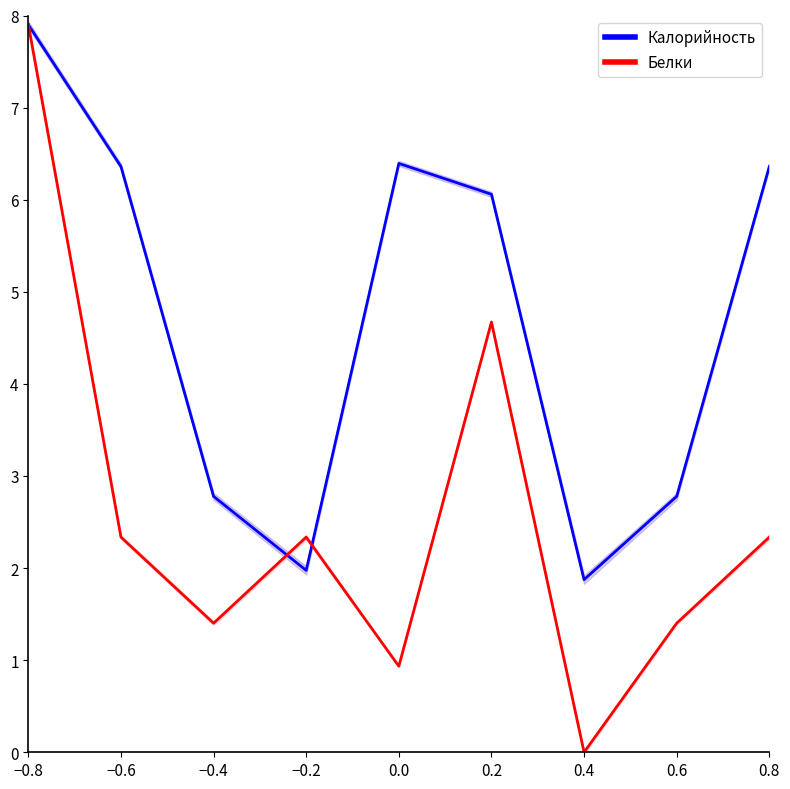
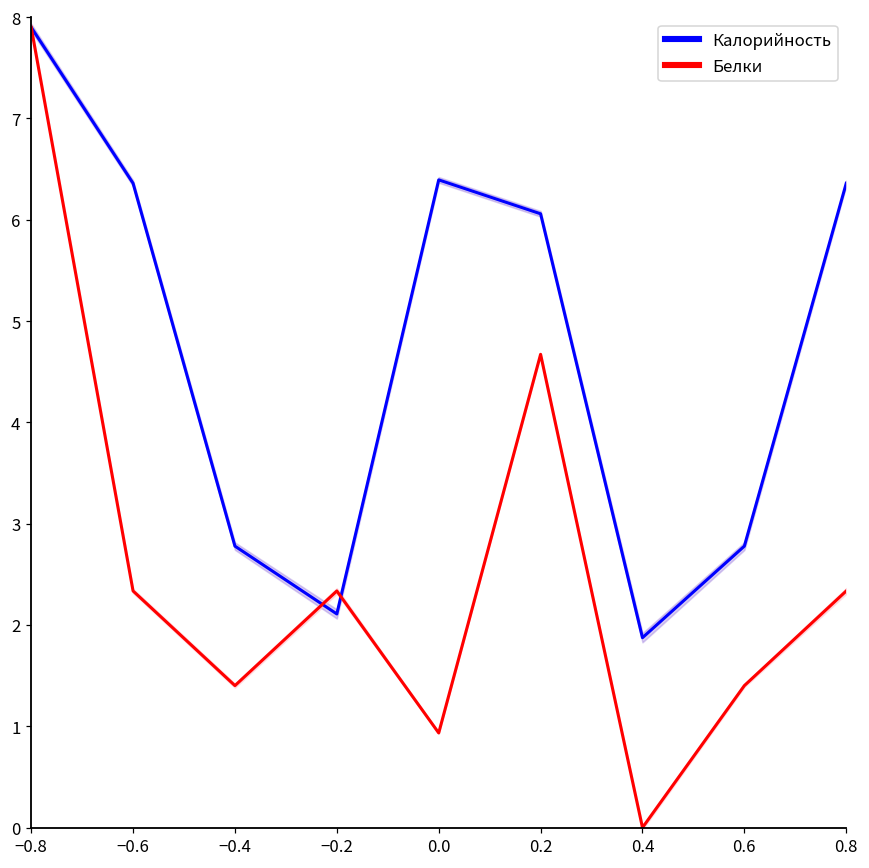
  {
    "Калорийность": {
      "−0.6": 6.4,
      "−0.4": 2.8,
-     "−0.2": 2.0,
+     "−0.2": 2.1,
      "0.2": 6.1,
      "0.4": 1.9,
      "0.6": 2.8
    }
  }
